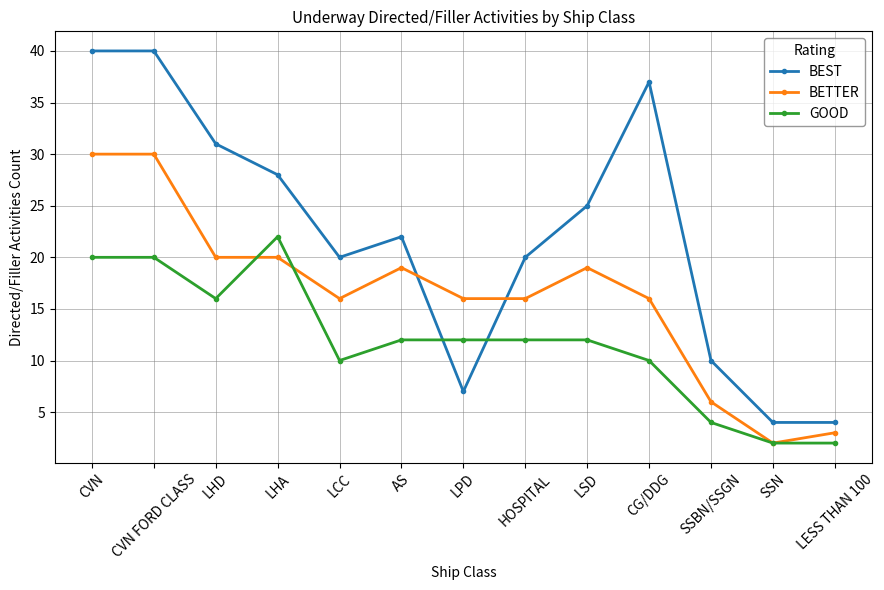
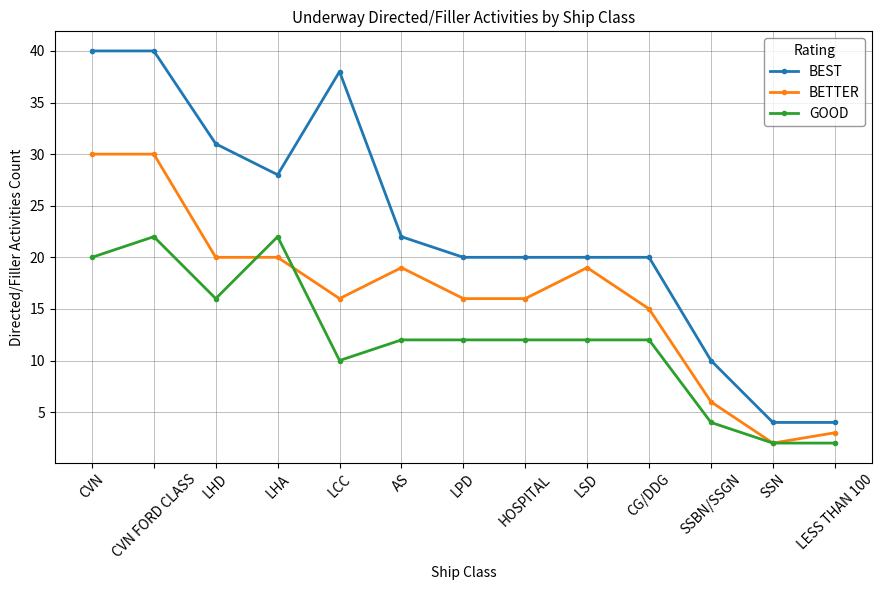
  {
    "BEST": {
      "CVN": 40,
      "CVN FORD CLASS": 40,
      "LHD": 31,
      "LHA": 28,
-     "LCC": 20,
+     "LCC": 38,
      "AS": 22,
-     "LPD": 7,
+     "LPD": 20,
      "HOSPITAL": 20,
-     "LSD": 25,
-     "CG/DDG": 37,
+     "LSD": 20,
+     "CG/DDG": 20,
      "SSBN/SSGN": 10,
      "SSN": 4,
      "LESS THAN 100": 4
    },
    "BETTER": {
      "CVN": 30,
      "CVN FORD CLASS": 30,
      "LHD": 20,
      "LHA": 20,
      "LCC": 16,
      "AS": 19,
      "LPD": 16,
      "HOSPITAL": 16,
      "LSD": 19,
-     "CG/DDG": 16,
+     "CG/DDG": 15,
      "SSBN/SSGN": 6,
      "LESS THAN 100": 3
    },
    "GOOD": {
      "CVN": 20,
-     "CVN FORD CLASS": 20,
+     "CVN FORD CLASS": 22,
      "LHD": 16,
      "LHA": 22,
      "LCC": 10,
      "AS": 12,
      "LPD": 12,
      "HOSPITAL": 12,
      "LSD": 12,
-     "CG/DDG": 10,
+     "CG/DDG": 12,
      "SSBN/SSGN": 4,
      "LESS THAN 100": 2
    }
  }
